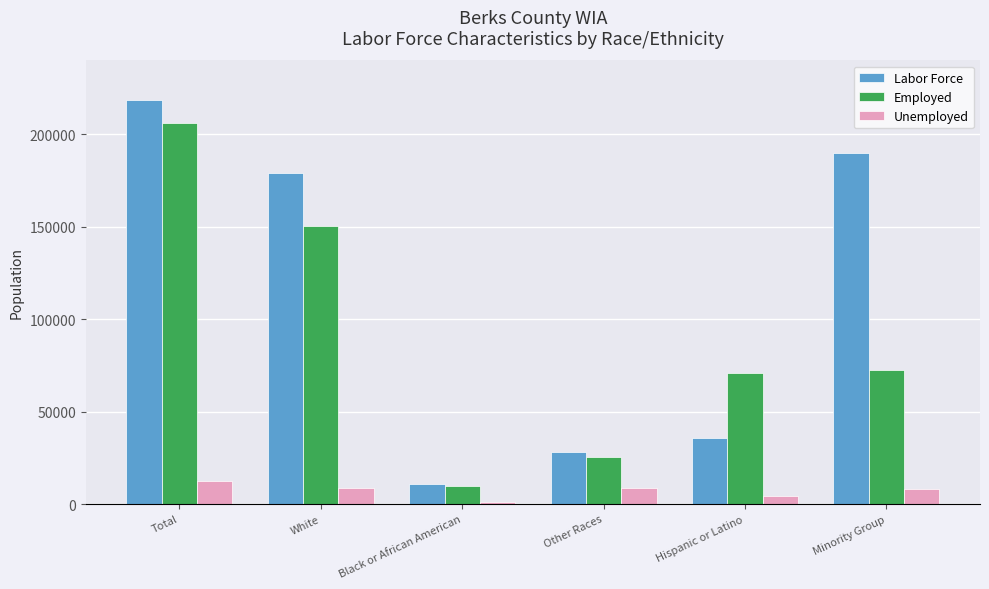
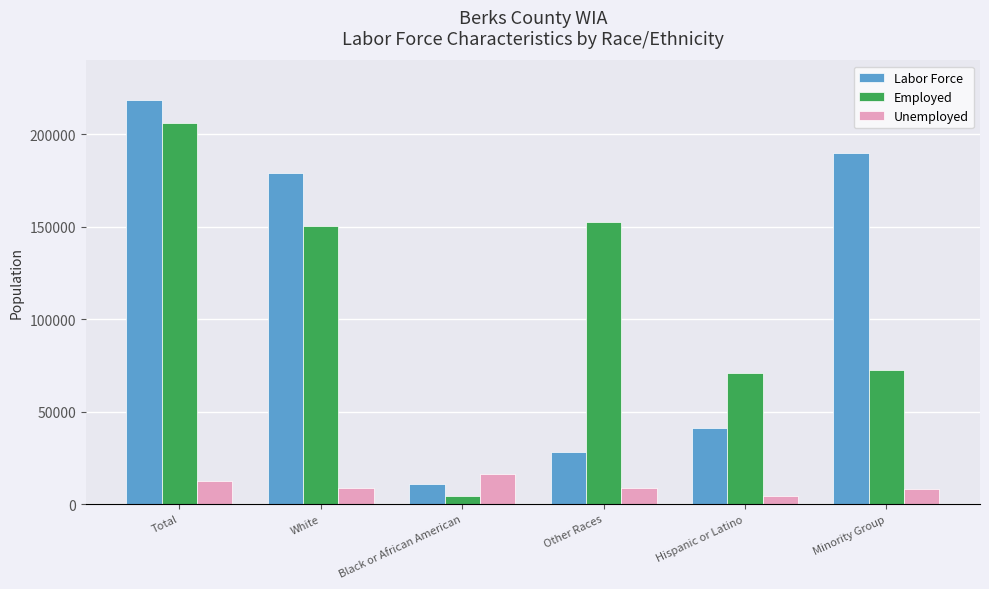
  {
    "Labor Force": {
      "Total": 219000,
      "White": 179000,
      "Black or African American": 11000,
      "Other Races": 28000,
-     "Hispanic or Latino": 36000,
+     "Hispanic or Latino": 41000,
      "Minority Group": 190000
    },
    "Employed": {
      "Total": 206000,
      "White": 151000,
-     "Black or African American": 10000,
-     "Other Races": 26000,
+     "Black or African American": 4000,
+     "Other Races": 153000,
      "Hispanic or Latino": 71000,
      "Minority Group": 72000
    },
    "Unemployed": {
      "Total": 12000,
      "White": 9000,
-     "Black or African American": 1000,
+     "Black or African American": 16000,
      "Other Races": 9000,
      "Hispanic or Latino": 4000,
      "Minority Group": 8000
    }
  }
